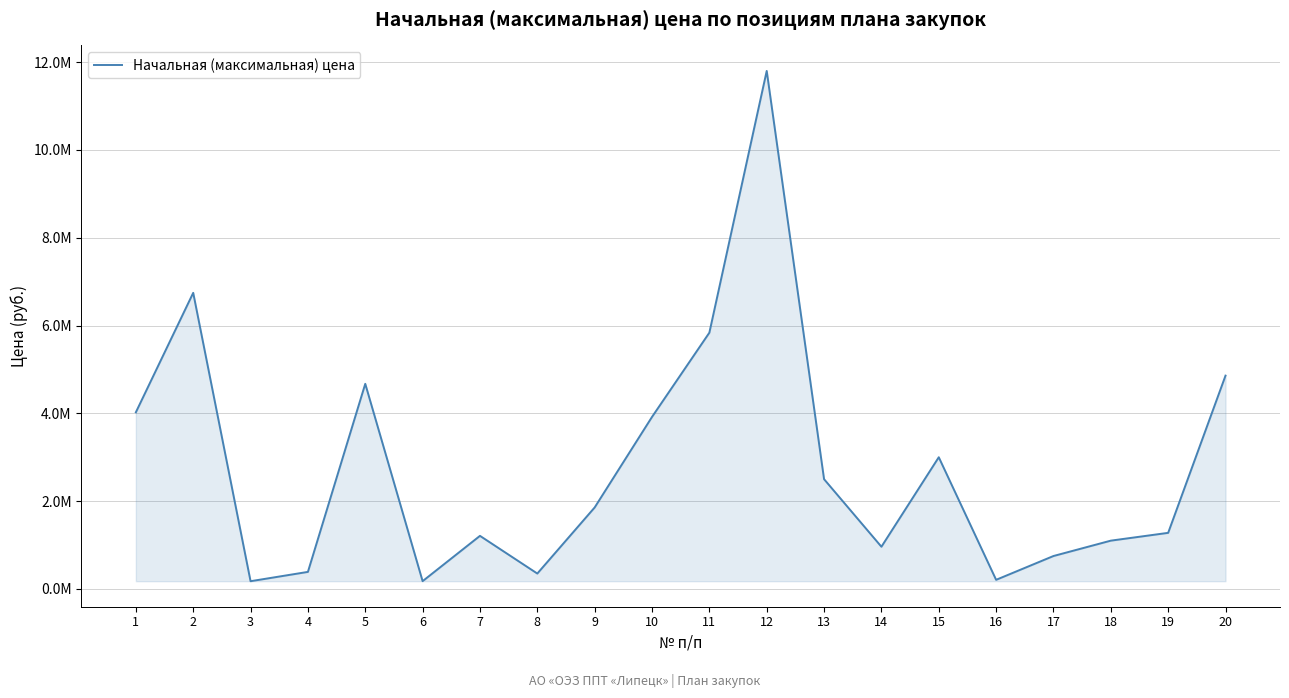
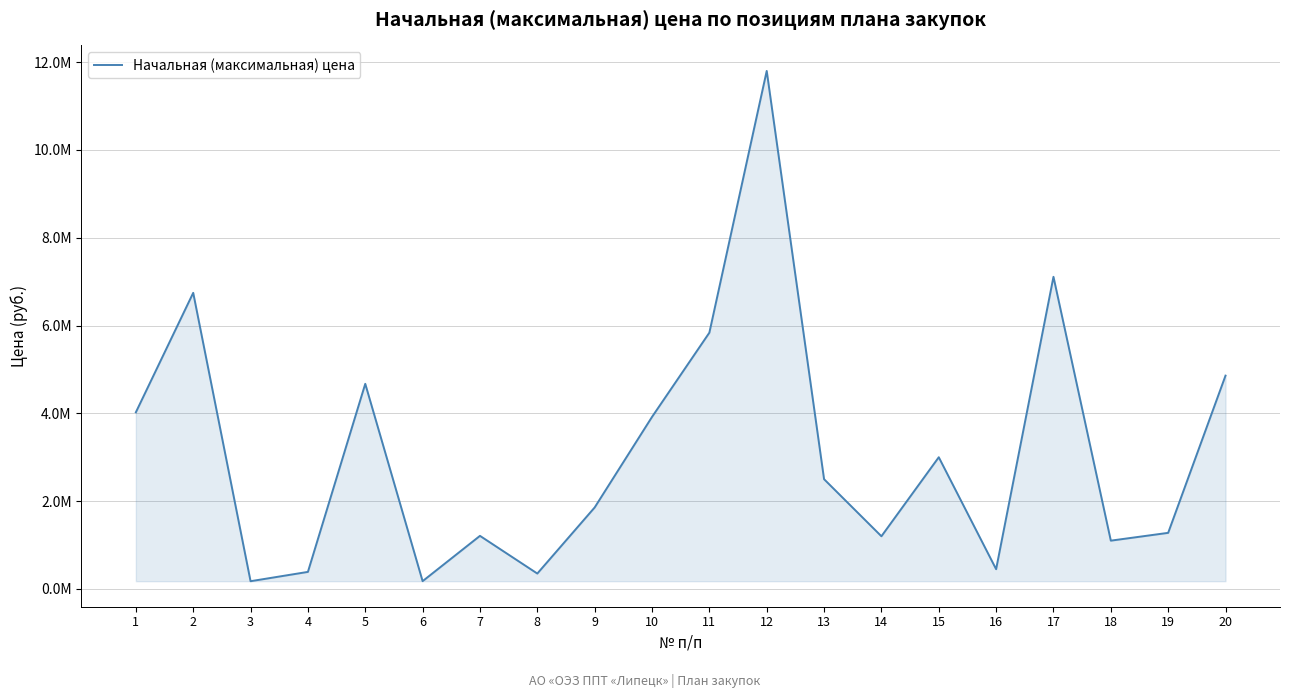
  {
    "1": 4000000,
    "2": 6700000,
    "3": 200000,
    "4": 400000,
    "5": 4700000,
    "6": 200000,
    "7": 1200000,
    "8": 400000,
    "9": 1900000,
    "10": 3900000,
    "11": 5800000,
    "12": 11800000,
    "13": 2500000,
-   "14": 1000000,
+   "14": 1200000,
    "15": 3000000,
-   "16": 200000,
-   "17": 800000,
+   "16": 500000,
+   "17": 7100000,
    "18": 1100000,
    "19": 1300000,
    "20": 4900000
  }
